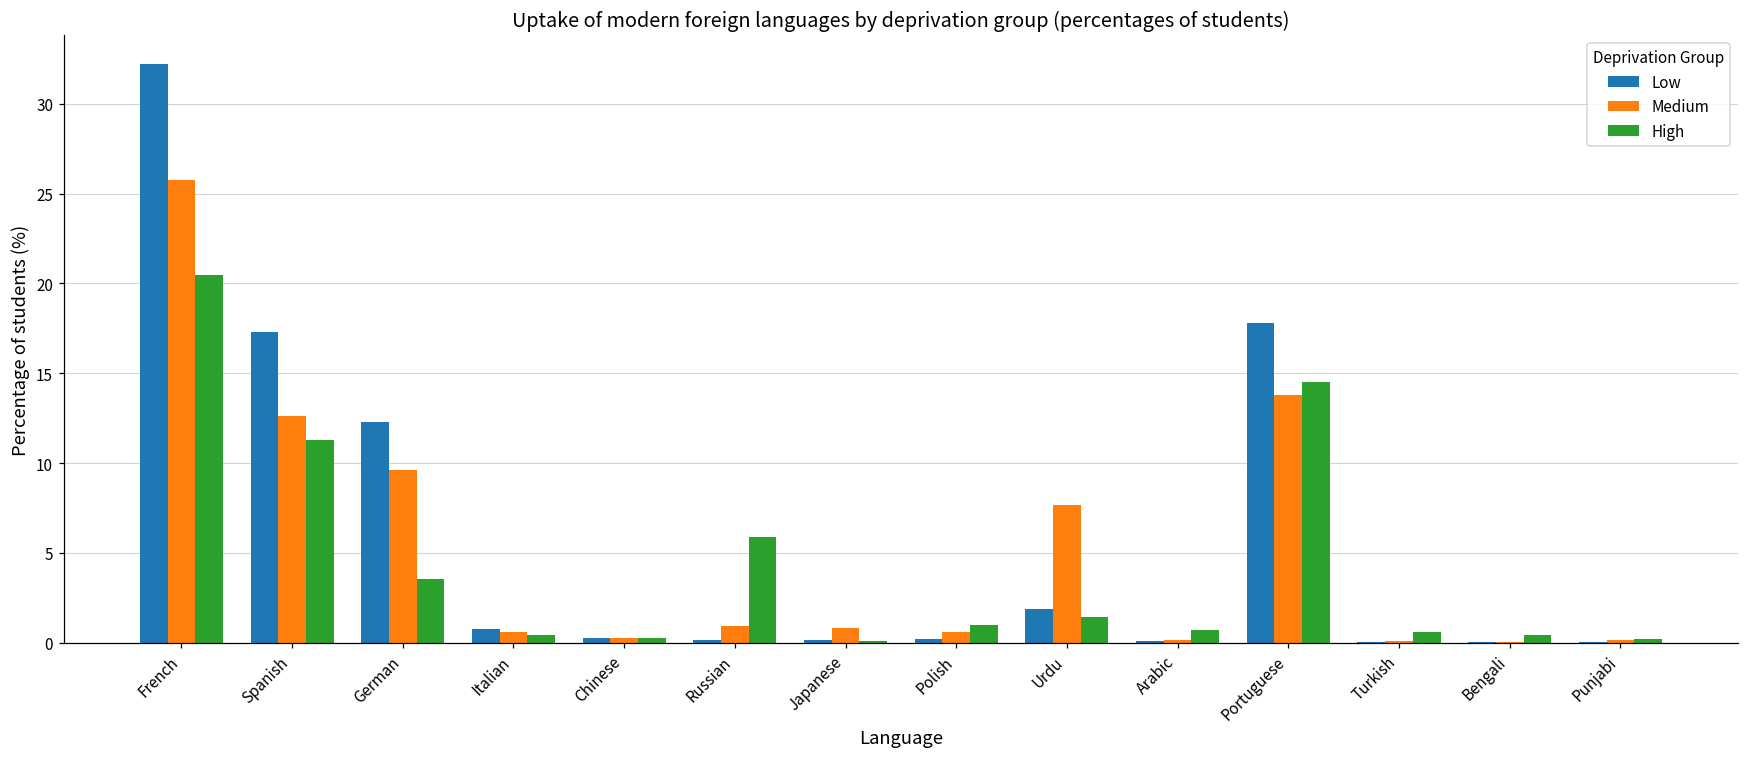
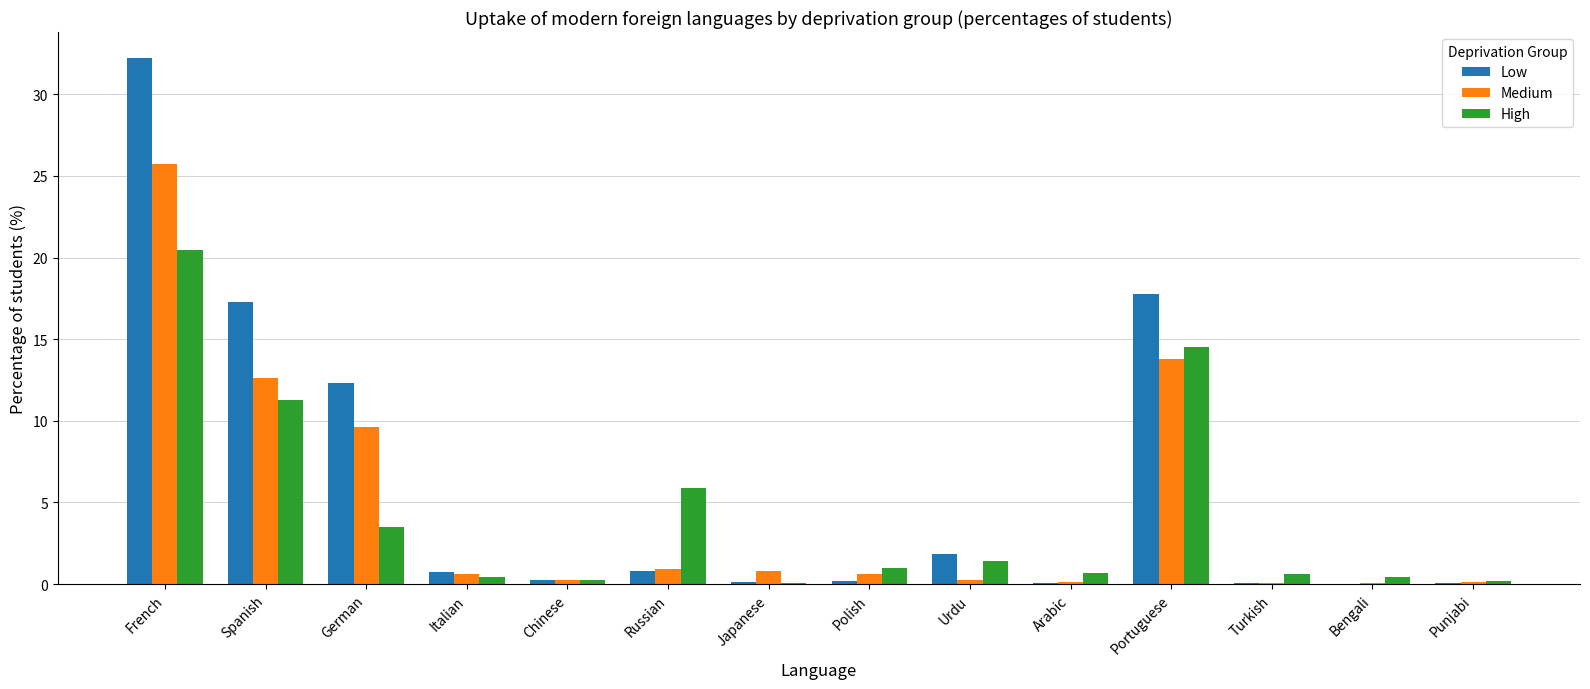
  {
    "Low": {
      "French": 32.2,
      "Spanish": 17.3,
      "German": 12.3,
      "Italian": 0.8,
      "Chinese": 0.3,
-     "Russian": 0.2,
+     "Russian": 0.8,
      "Polish": 0.2,
      "Urdu": 1.9,
      "Portuguese": 17.8
    },
    "Medium": {
      "French": 25.7,
      "Spanish": 12.6,
      "German": 9.6,
      "Italian": 0.6,
      "Chinese": 0.2,
      "Russian": 1.0,
      "Japanese": 0.8,
      "Polish": 0.6,
-     "Urdu": 7.7,
+     "Urdu": 0.3,
      "Arabic": 0.2,
      "Portuguese": 13.8
    },
    "High": {
      "French": 20.4,
      "Spanish": 11.3,
      "German": 3.5,
      "Italian": 0.4,
      "Chinese": 0.3,
      "Russian": 5.9,
      "Polish": 1.0,
      "Urdu": 1.4,
      "Arabic": 0.7,
      "Portuguese": 14.5,
      "Turkish": 0.6,
      "Bengali": 0.4,
      "Punjabi": 0.2
    }
  }
